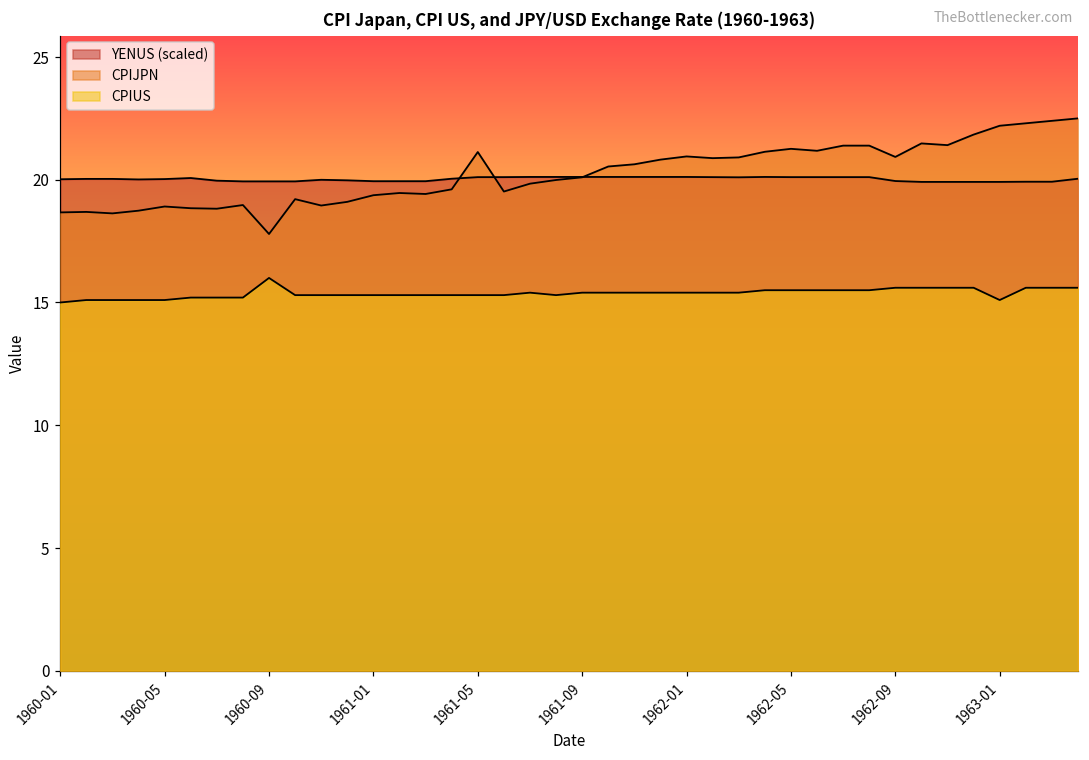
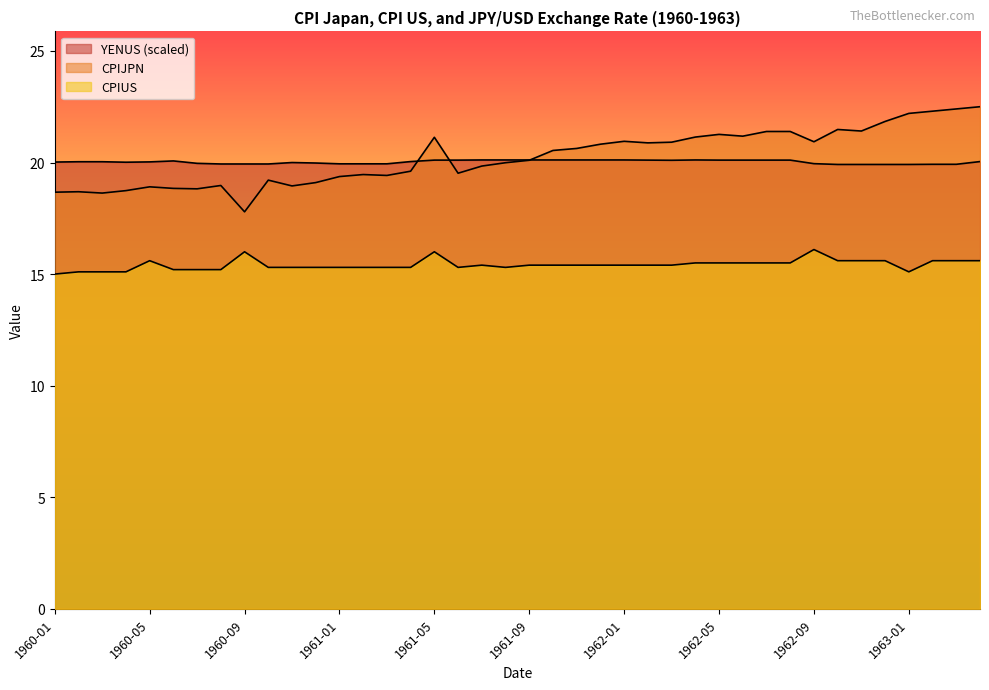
  {
    "YENUS (scaled)": {
      "1960-01": 20.0,
      "1960-05": 20.0,
      "1960-09": 19.9,
      "1961-01": 19.9,
      "1961-05": 20.1,
      "1962-01": 20.1,
      "1962-05": 20.1,
      "1962-09": 19.9,
      "1963-01": 19.9
    },
    "CPIJPN": {
      "1960-01": 18.7,
      "1960-05": 18.9,
      "1960-09": 17.8,
      "1961-01": 19.4,
      "1961-05": 21.1,
      "1962-01": 21.0,
      "1962-05": 21.3,
      "1962-09": 20.9,
      "1963-01": 22.2
    },
    "CPIUS": {
      "1960-01": 15.0,
-     "1960-05": 15.1,
+     "1960-05": 15.6,
      "1960-09": 16.0,
      "1961-01": 15.3,
-     "1961-05": 15.3,
+     "1961-05": 16.0,
      "1961-09": 15.4,
      "1962-01": 15.4,
      "1962-05": 15.5,
-     "1962-09": 15.6,
+     "1962-09": 16.1,
      "1963-01": 15.1
    }
  }
